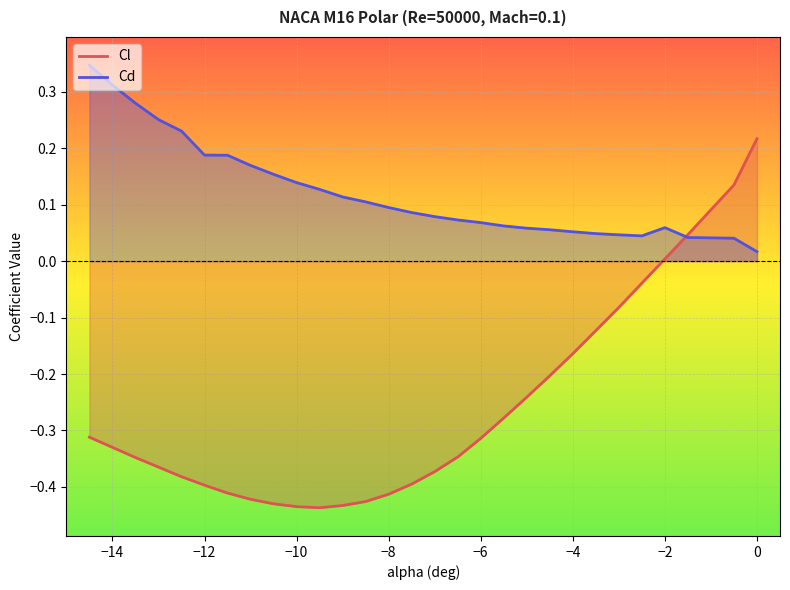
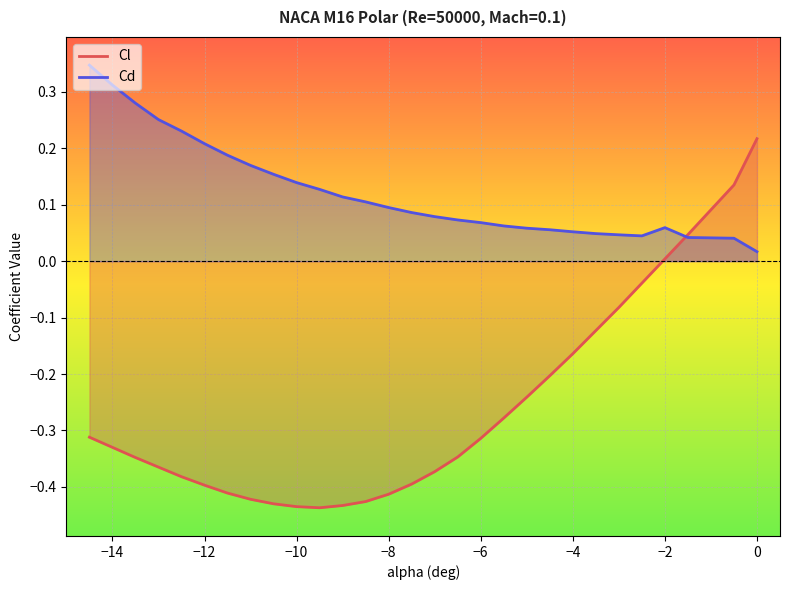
  {
    "Cd": {
-     "−12": 0.19,
+     "−12": 0.21,
      "−10": 0.14,
      "−8": 0.09,
      "−6": 0.07,
      "−4": 0.05,
      "−2": 0.06,
      "0": 0.02
    }
  }
